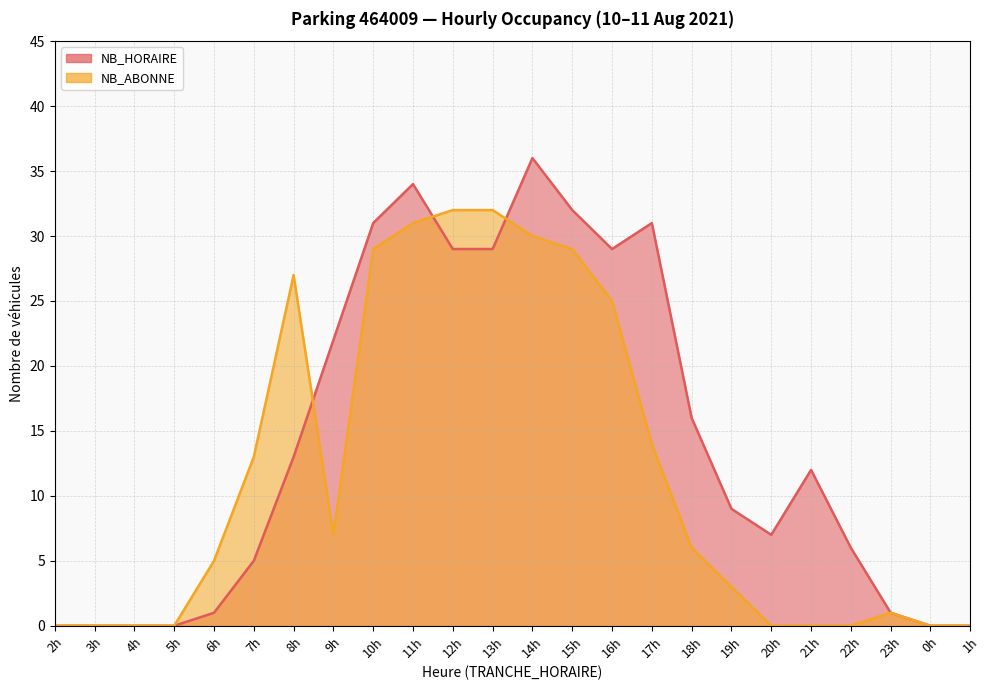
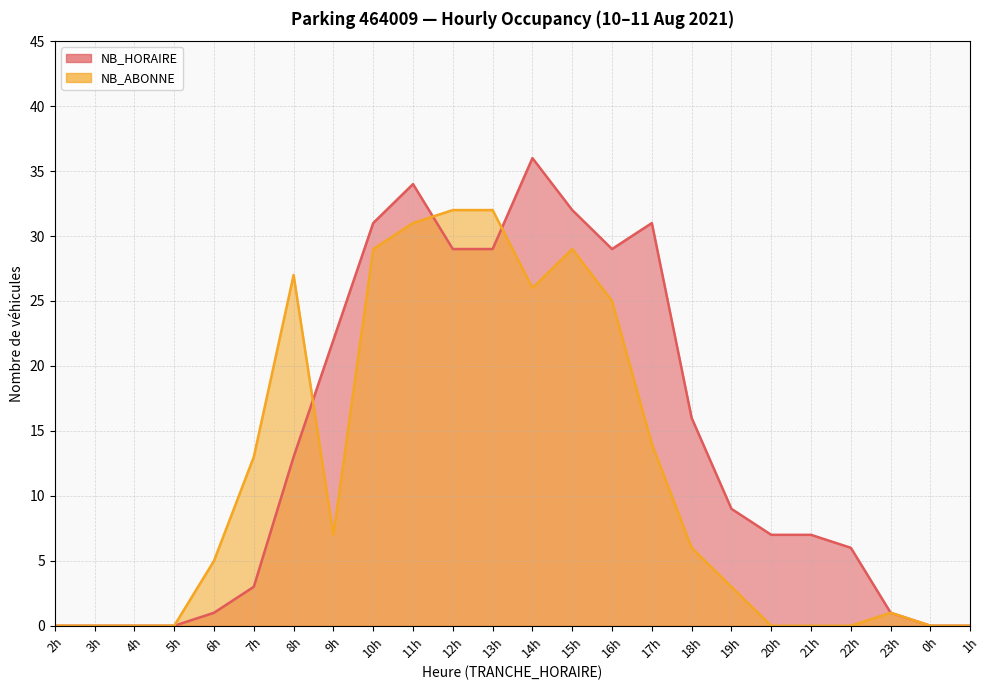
  {
    "NB_HORAIRE": {
      "6h": 1,
-     "7h": 5,
+     "7h": 3,
      "8h": 13,
      "9h": 22,
      "10h": 31,
      "11h": 34,
      "12h": 29,
      "13h": 29,
      "14h": 36,
      "15h": 32,
      "16h": 29,
      "17h": 31,
      "18h": 16,
      "19h": 9,
      "20h": 7,
-     "21h": 12,
+     "21h": 7,
      "22h": 6
    },
    "NB_ABONNE": {
      "6h": 5,
      "7h": 13,
      "8h": 27,
      "9h": 7,
      "10h": 29,
      "11h": 31,
      "12h": 32,
      "13h": 32,
-     "14h": 30,
+     "14h": 26,
      "15h": 29,
      "16h": 25,
      "17h": 14,
      "18h": 6,
      "19h": 3,
      "20h": 0,
      "21h": 0,
      "22h": 0
    }
  }
